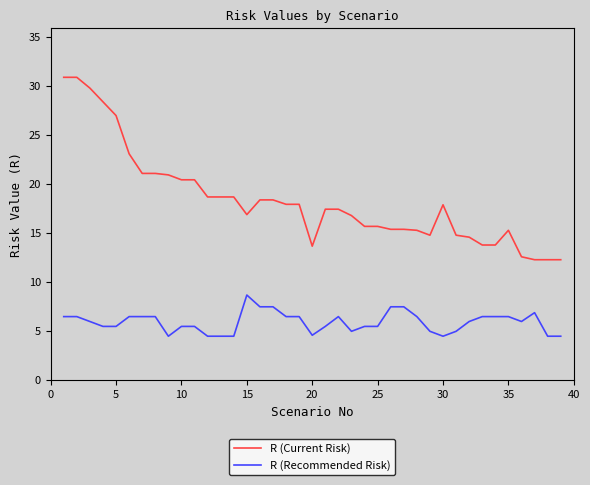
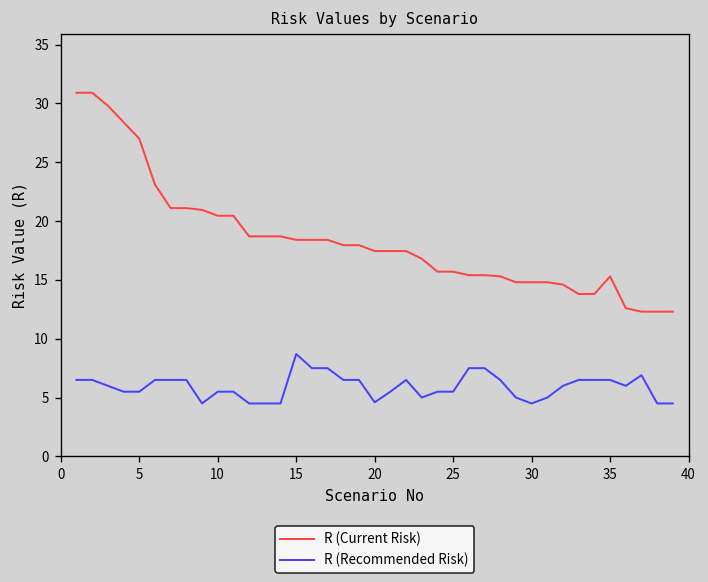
  {
    "R (Current Risk)": {
      "5": 27,
      "10": 20,
-     "15": 17,
-     "20": 14,
+     "15": 18,
+     "20": 17,
      "25": 16,
-     "30": 18,
+     "30": 15,
      "35": 15
    },
    "R (Recommended Risk)": {
      "5": 6,
      "10": 6,
      "15": 9,
      "20": 5,
      "25": 6,
      "30": 5,
      "35": 7
    }
  }
